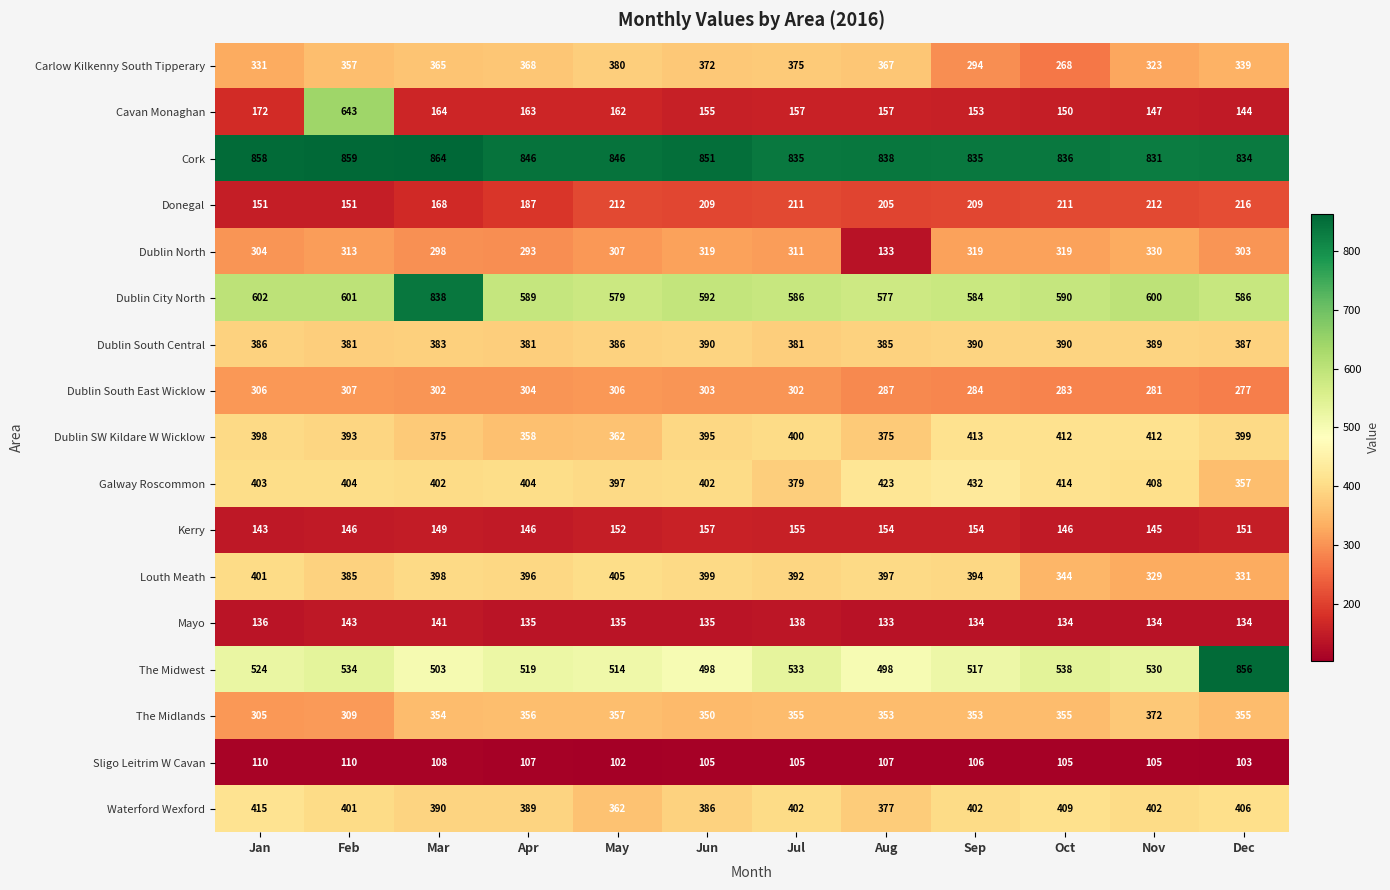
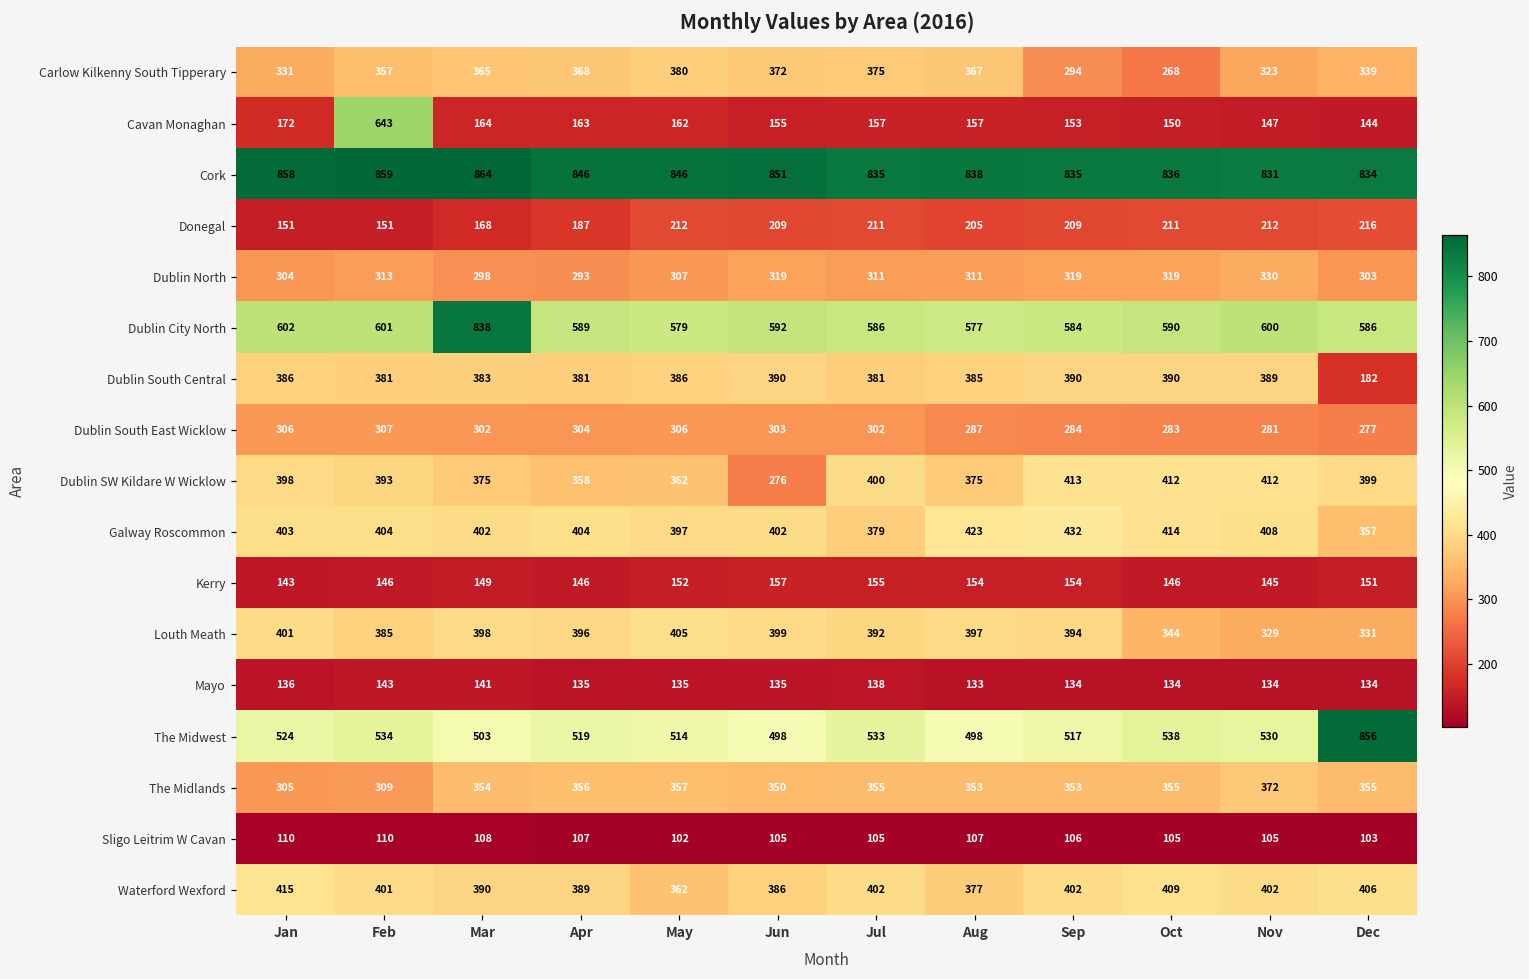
  {
    "Dublin North": {
      "Jan": 304,
      "Feb": 313,
      "Mar": 298,
      "Apr": 293,
      "May": 307,
      "Jun": 319,
      "Jul": 311,
-     "Aug": 133,
+     "Aug": 311,
      "Sep": 319,
      "Oct": 319,
      "Nov": 330,
      "Dec": 303
    },
    "Dublin South Central": {
      "Jan": 386,
      "Feb": 381,
      "Mar": 383,
      "Apr": 381,
      "May": 386,
      "Jun": 390,
      "Jul": 381,
      "Aug": 385,
      "Sep": 390,
      "Oct": 390,
      "Nov": 389,
-     "Dec": 387
+     "Dec": 182
    },
    "Dublin SW Kildare W Wicklow": {
      "Jan": 398,
      "Feb": 393,
      "Mar": 375,
      "Apr": 358,
      "May": 362,
-     "Jun": 395,
+     "Jun": 276,
      "Jul": 400,
      "Aug": 375,
      "Sep": 413,
      "Oct": 412,
      "Nov": 412,
      "Dec": 399
    }
  }
